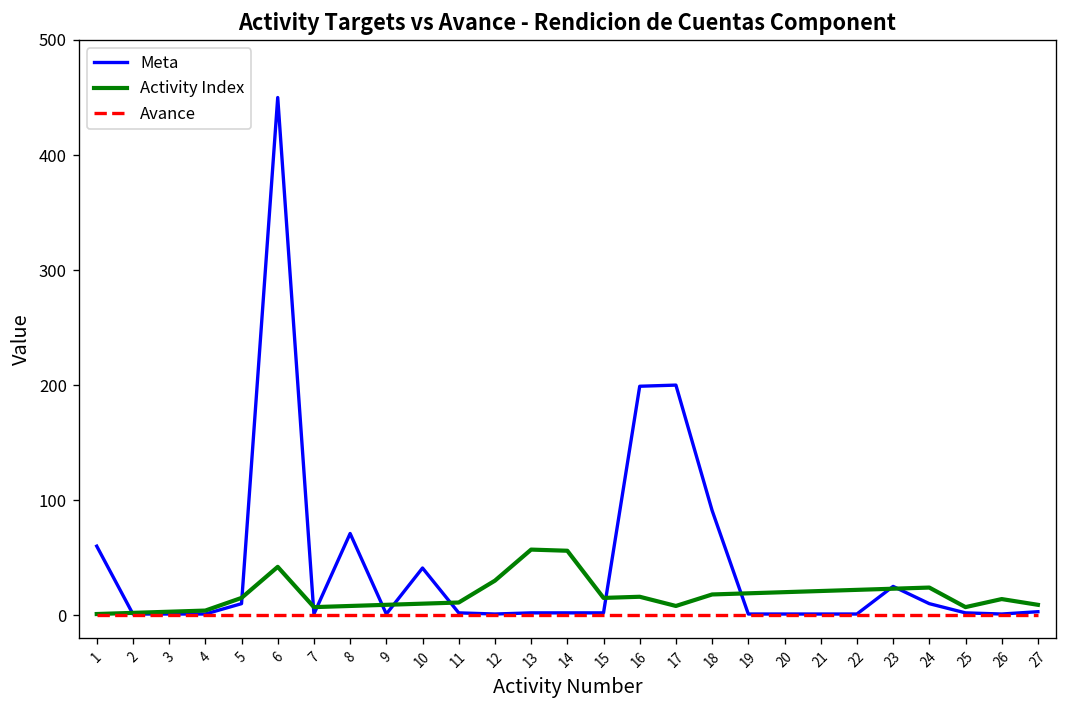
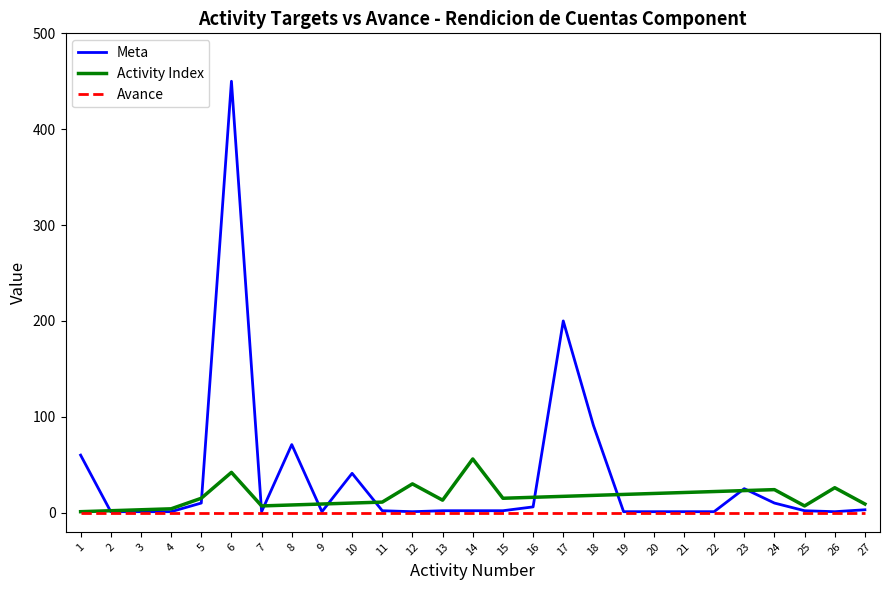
  {
    "Meta": {
      "1": 60,
      "5": 10,
      "6": 450,
      "8": 70,
      "10": 40,
-     "16": 200,
+     "16": 10,
      "17": 200,
      "18": 90,
      "24": 10,
      "27": 0
    },
    "Activity Index": {
      "4": 0,
      "5": 20,
      "6": 40,
      "7": 10,
      "8": 10,
      "9": 10,
      "10": 10,
      "11": 10,
      "12": 30,
-     "13": 60,
+     "13": 10,
      "14": 60,
      "15": 20,
      "16": 20,
-     "17": 10,
+     "17": 20,
      "18": 20,
      "19": 20,
      "20": 20,
      "21": 20,
      "22": 20,
      "24": 20,
      "25": 10,
-     "26": 10,
+     "26": 30,
      "27": 10
    },
    "Avance": {
      "5": 0,
      "6": 0,
      "8": 0,
      "10": 0,
      "16": 0,
      "17": 0,
      "18": 0,
      "23": 0,
      "24": 0,
      "27": 0
    }
  }
